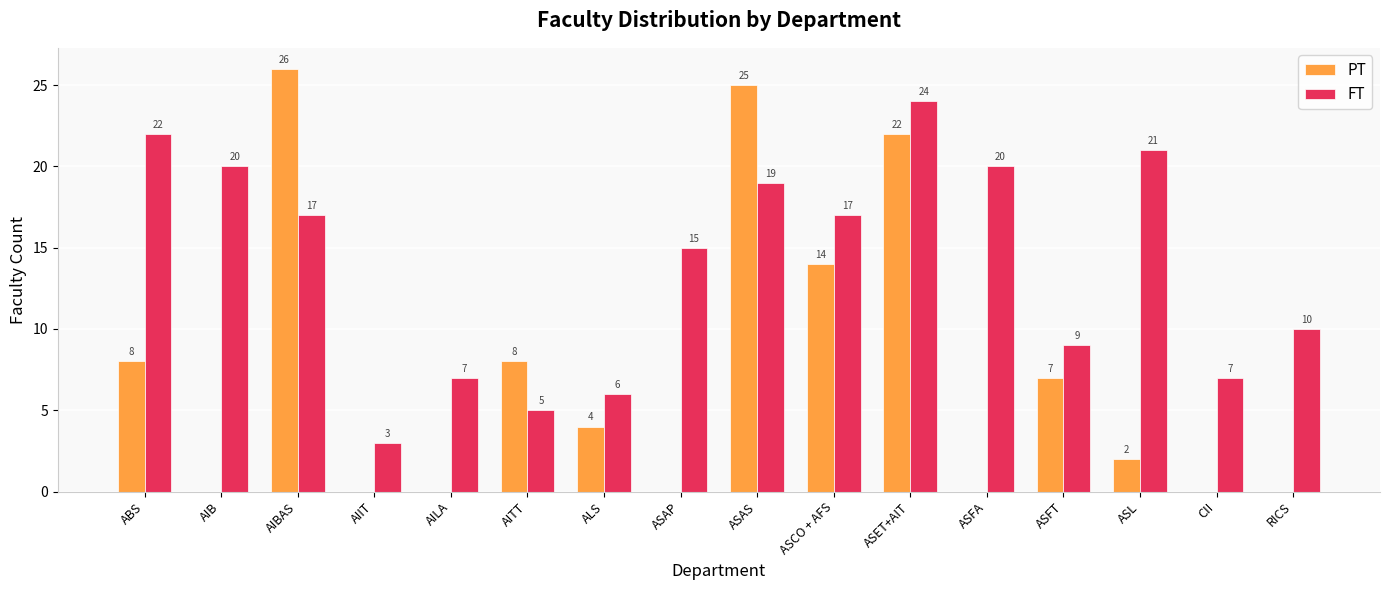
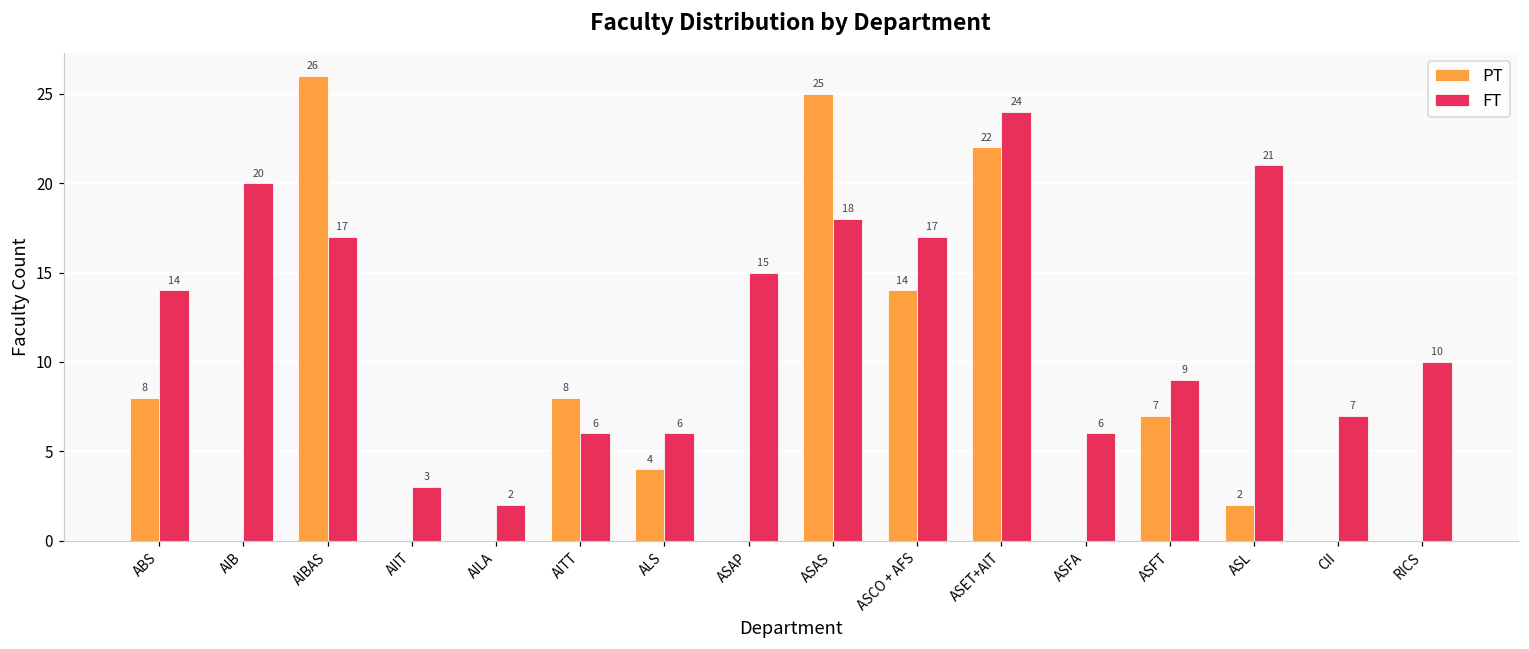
  {
    "PT": {
      "ABS": 8,
      "AIBAS": 26,
      "AITT": 8,
      "ALS": 4,
      "ASAS": 25,
      "ASCO + AFS": 14,
      "ASET+AIT": 22,
      "ASFT": 7,
      "ASL": 2
    },
    "FT": {
-     "ABS": 22,
+     "ABS": 14,
      "AIB": 20,
      "AIBAS": 17,
      "AIIT": 3,
-     "AILA": 7,
-     "AITT": 5,
+     "AILA": 2,
+     "AITT": 6,
      "ALS": 6,
      "ASAP": 15,
-     "ASAS": 19,
+     "ASAS": 18,
      "ASCO + AFS": 17,
      "ASET+AIT": 24,
-     "ASFA": 20,
+     "ASFA": 6,
      "ASFT": 9,
      "ASL": 21,
      "CII": 7,
      "RICS": 10
    }
  }
